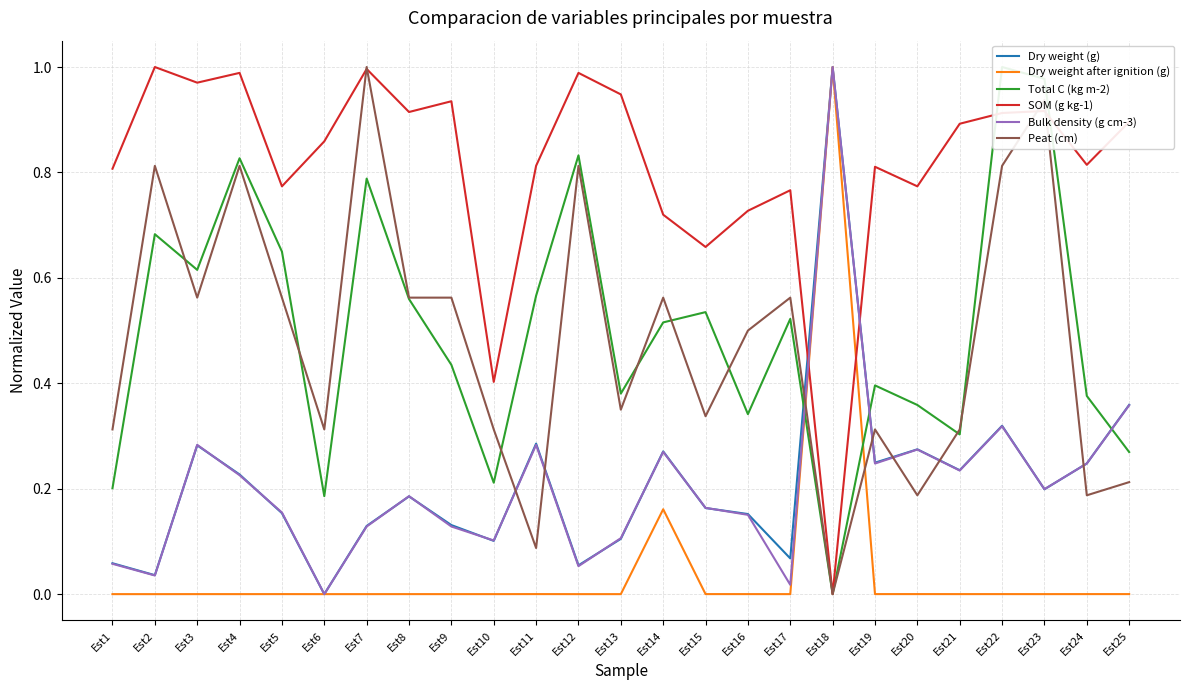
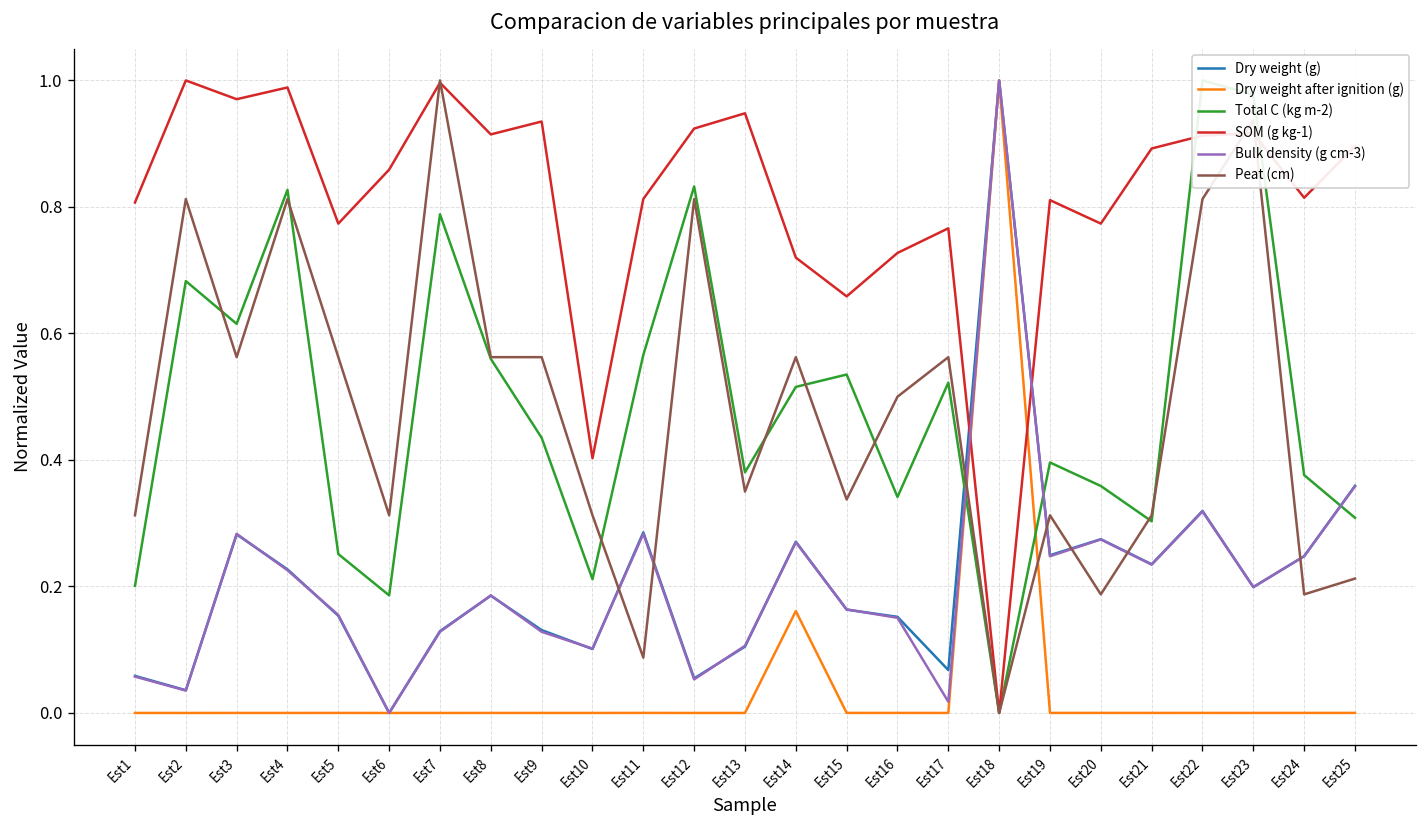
  {
    "Dry weight (g)": {
      "Est17": 0.07
    },
    "Dry weight after ignition (g)": {
      "Est1": 0.00,
      "Est2": 0.00,
      "Est3": 0.00,
      "Est4": 0.00,
      "Est5": 0.00,
      "Est7": 0.00,
      "Est8": 0.00,
      "Est9": 0.00,
      "Est10": 0.00,
      "Est11": 0.00,
      "Est12": 0.00,
      "Est13": 0.00,
      "Est14": 0.16,
      "Est15": 0.00,
      "Est16": 0.00,
      "Est17": 0.00,
      "Est19": 0.00,
      "Est20": 0.00,
      "Est21": 0.00,
      "Est22": 0.00,
      "Est23": 0.00,
      "Est24": 0.00,
      "Est25": 0.00
    },
    "Total C (kg m-2)": {
      "Est1": 0.20,
      "Est2": 0.68,
      "Est3": 0.62,
      "Est4": 0.83,
-     "Est5": 0.65,
+     "Est5": 0.25,
      "Est6": 0.19,
      "Est7": 0.79,
      "Est9": 0.43,
      "Est10": 0.21,
      "Est11": 0.57,
      "Est12": 0.83,
      "Est13": 0.38,
      "Est14": 0.52,
      "Est15": 0.54,
      "Est16": 0.34,
      "Est17": 0.52,
      "Est19": 0.40,
      "Est20": 0.36,
      "Est21": 0.30,
      "Est24": 0.38,
-     "Est25": 0.27
+     "Est25": 0.31
    },
    "SOM (g kg-1)": {
      "Est1": 0.81,
      "Est2": 1.00,
      "Est3": 0.97,
      "Est4": 0.99,
      "Est5": 0.77,
      "Est6": 0.86,
      "Est8": 0.91,
      "Est9": 0.94,
      "Est10": 0.40,
      "Est11": 0.81,
-     "Est12": 0.99,
+     "Est12": 0.92,
      "Est13": 0.95,
      "Est14": 0.72,
      "Est15": 0.66,
      "Est16": 0.73,
      "Est17": 0.77,
      "Est19": 0.81,
      "Est20": 0.77,
      "Est21": 0.89,
      "Est24": 0.81
    },
    "Bulk density (g cm-3)": {
      "Est17": 0.02
    },
    "Peat (cm)": {
      "Est1": 0.31,
      "Est2": 0.81,
      "Est3": 0.56,
      "Est4": 0.81,
      "Est5": 0.56,
      "Est6": 0.31,
      "Est9": 0.56,
      "Est10": 0.31,
      "Est11": 0.09,
      "Est12": 0.81,
      "Est13": 0.35,
      "Est14": 0.56,
      "Est15": 0.34,
      "Est16": 0.50,
      "Est17": 0.56,
      "Est19": 0.31,
      "Est20": 0.19,
      "Est21": 0.31,
      "Est22": 0.81,
      "Est24": 0.19,
      "Est25": 0.21
    }
  }
